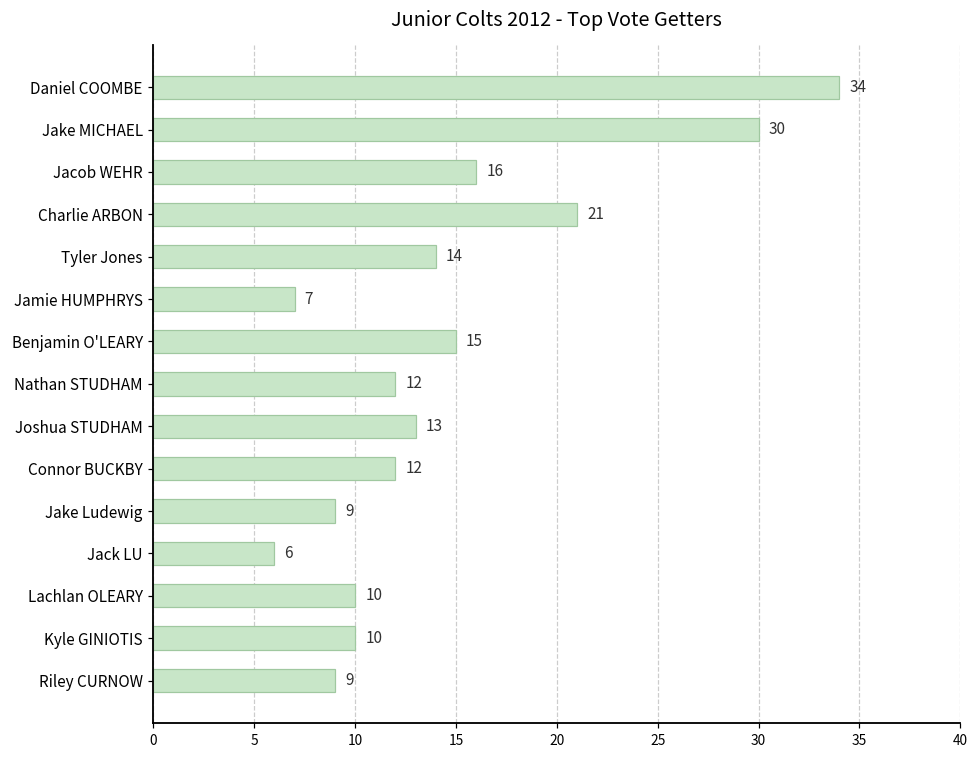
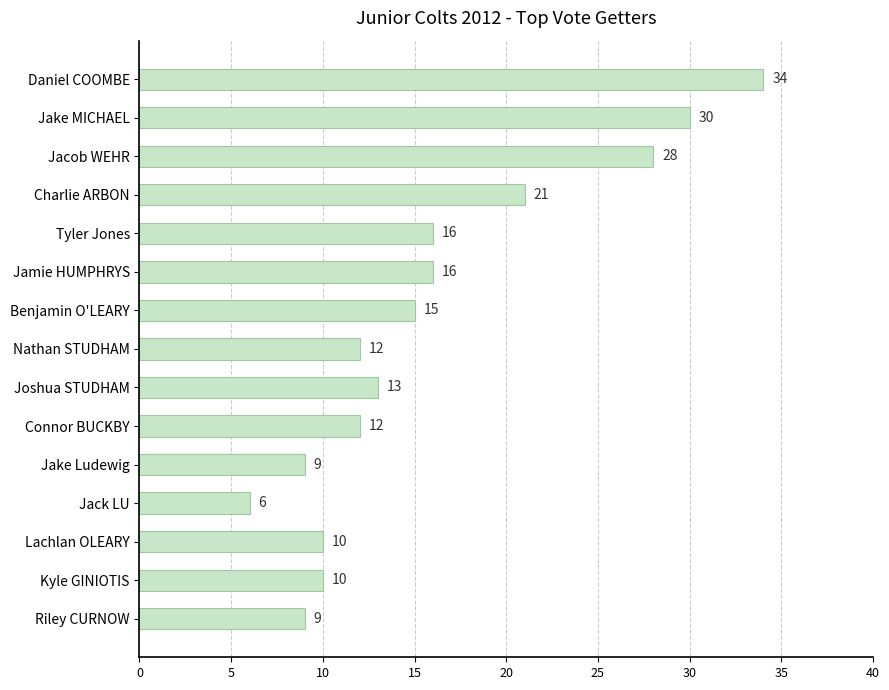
  {
    "Daniel COOMBE": 34,
    "Jake MICHAEL": 30,
-   "Jacob WEHR": 16,
+   "Jacob WEHR": 28,
    "Charlie ARBON": 21,
-   "Tyler Jones": 14,
-   "Jamie HUMPHRYS": 7,
+   "Tyler Jones": 16,
+   "Jamie HUMPHRYS": 16,
    "Benjamin O'LEARY": 15,
    "Nathan STUDHAM": 12,
    "Joshua STUDHAM": 13,
    "Connor BUCKBY": 12,
    "Jake Ludewig": 9,
    "Jack LU": 6,
    "Lachlan OLEARY": 10,
    "Kyle GINIOTIS": 10,
    "Riley CURNOW": 9
  }
